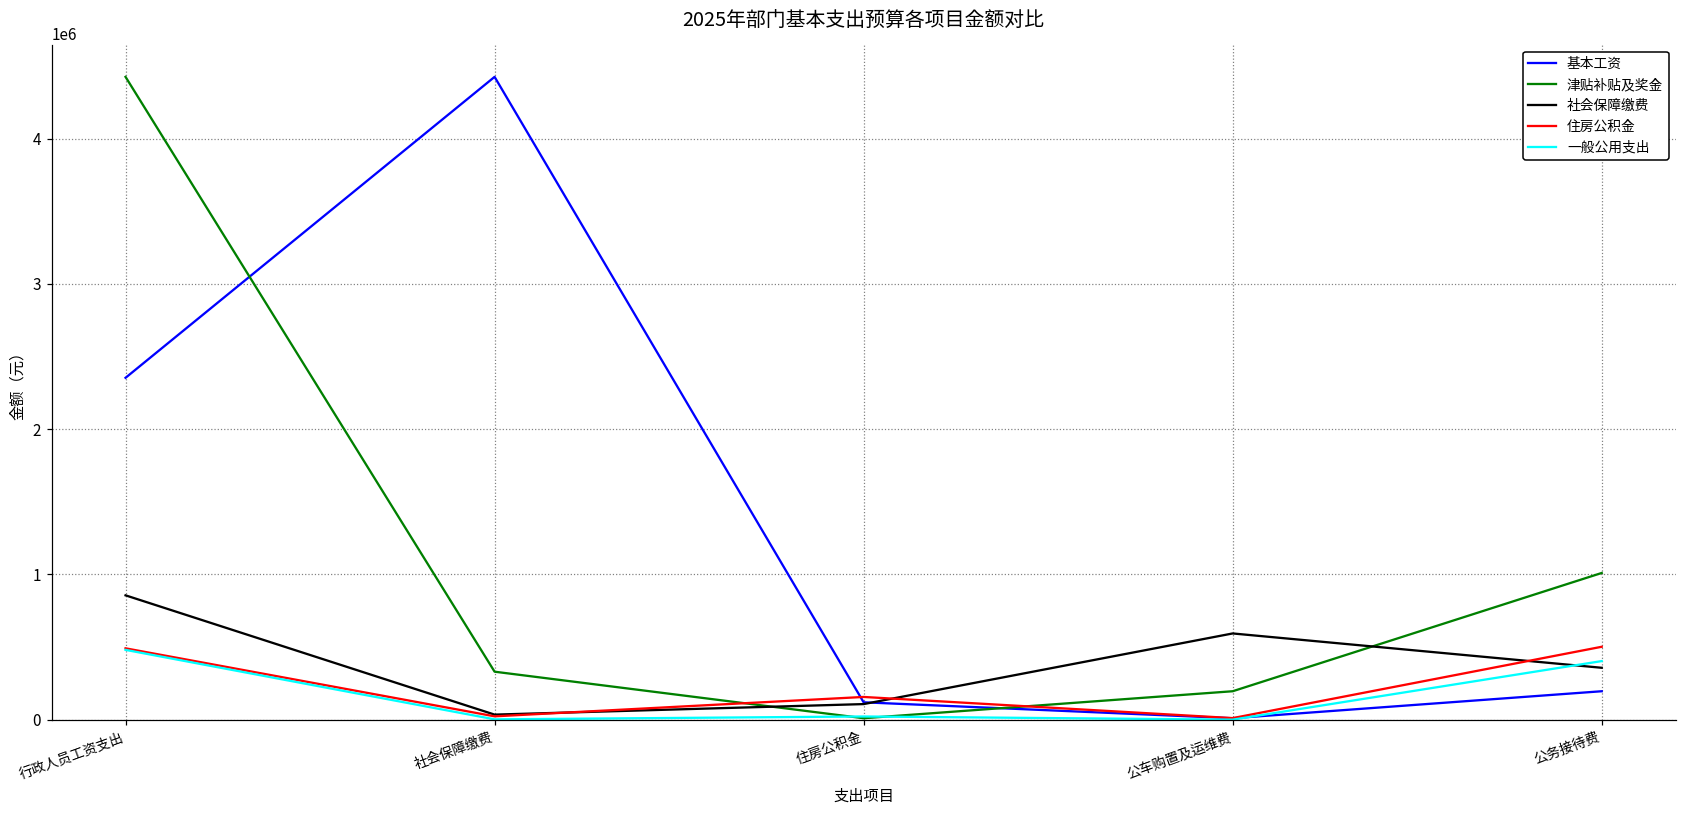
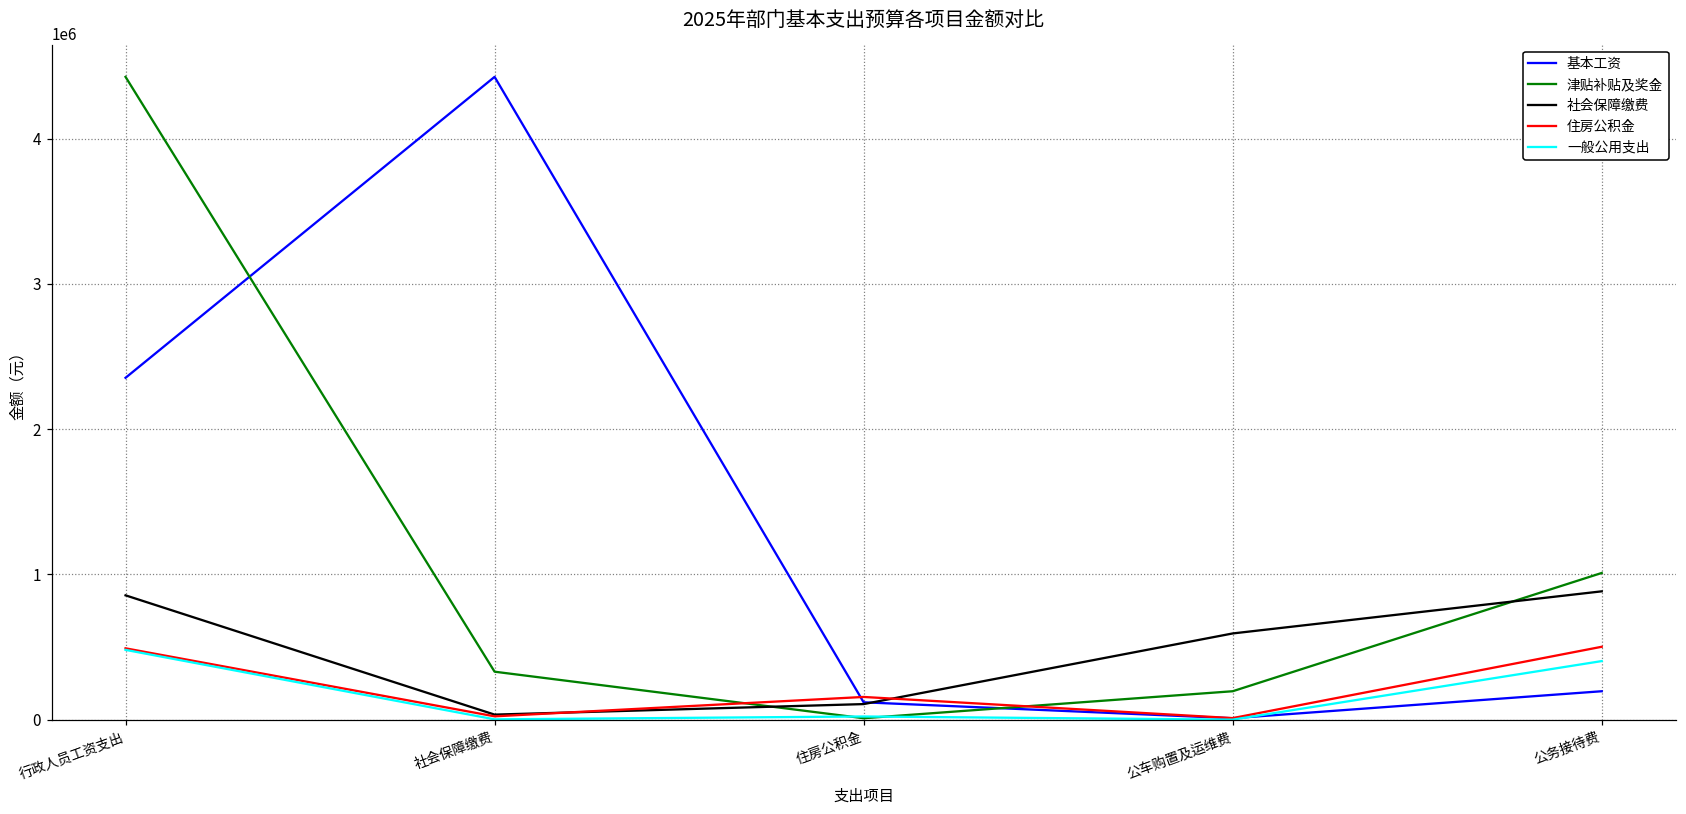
  {
    "基本工资": {
      "行政人员工资支出": 2350000,
      "社会保障缴费": 4420000,
      "公务接待费": 200000
    },
    "津贴补贴及奖金": {
      "行政人员工资支出": 4420000,
      "社会保障缴费": 330000,
      "公车购置及运维费": 200000,
      "公务接待费": 1010000
    },
    "社会保障缴费": {
      "行政人员工资支出": 860000,
      "公车购置及运维费": 590000,
-     "公务接待费": 360000
+     "公务接待费": 880000
    },
    "住房公积金": {
      "住房公积金": 160000,
      "公务接待费": 500000
    },
    "一般公用支出": {
      "社会保障缴费": 0,
      "公务接待费": 400000
    }
  }
